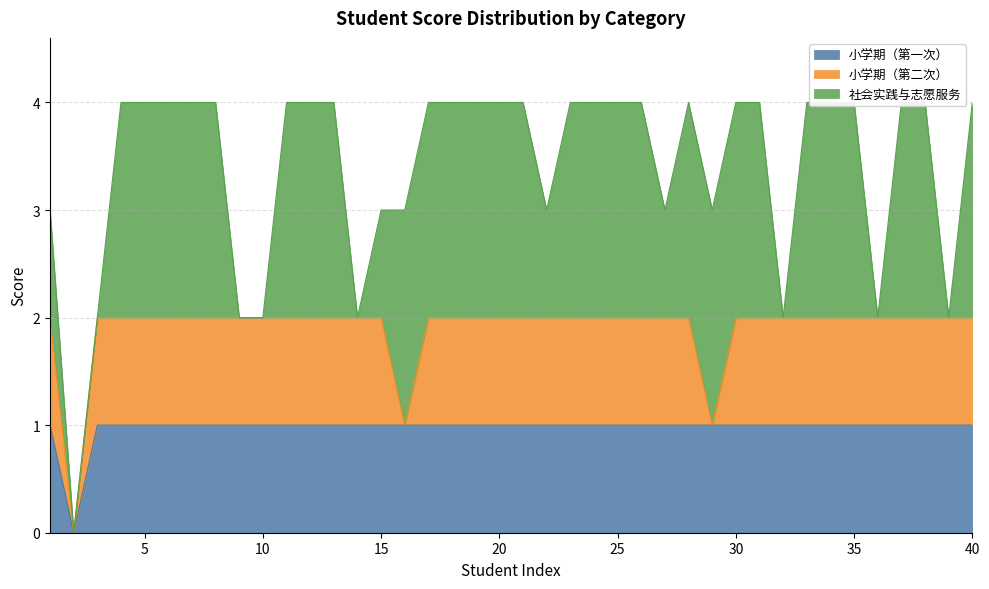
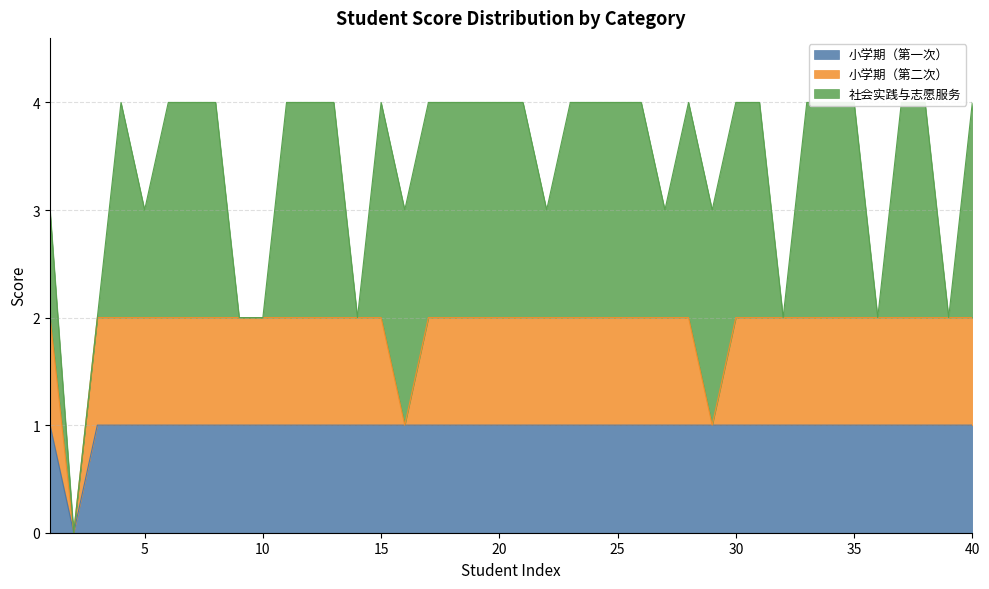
  {
    "小学期（第一次）": {
      "5": 1,
      "10": 1,
      "15": 1,
      "20": 1,
      "25": 1,
      "30": 1,
      "35": 1,
      "40": 1
    },
    "小学期（第二次）": {
      "5": 2,
      "15": 2,
      "20": 2,
      "25": 2,
      "30": 2,
      "35": 2,
      "40": 2
    },
    "社会实践与志愿服务": {
-     "5": 2,
-     "15": 1,
+     "5": 1,
+     "15": 2,
      "20": 4,
      "25": 4,
      "30": 4,
      "40": 4
    }
  }
